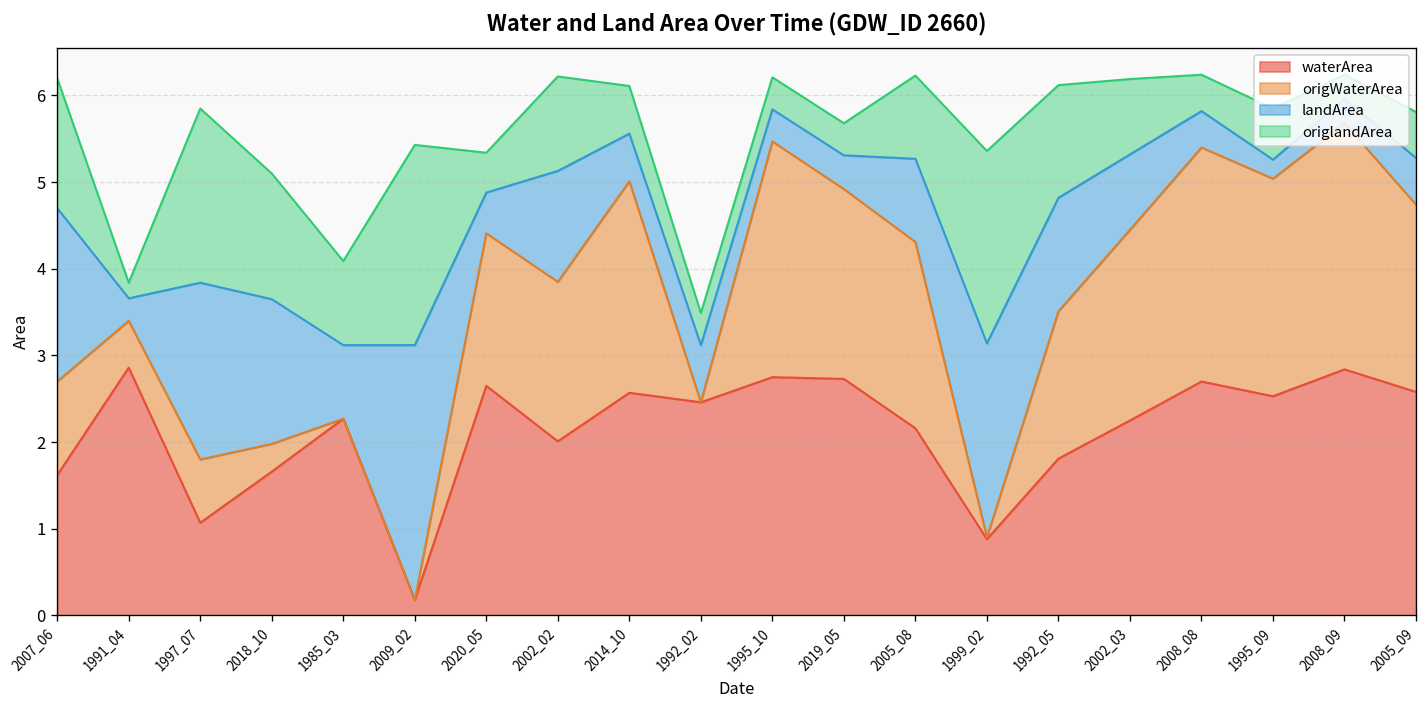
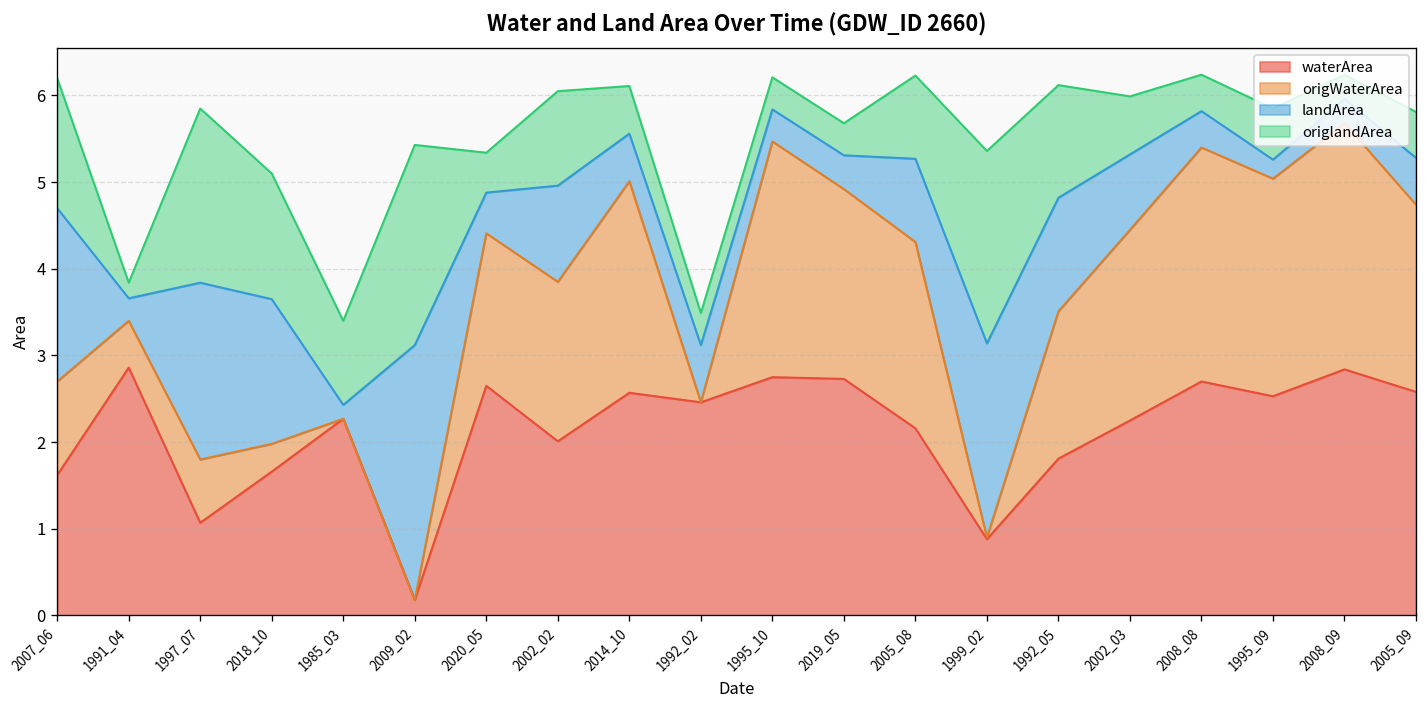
  {
    "landArea": {
      "2007_06": 2.0,
      "1991_04": 0.3,
      "1997_07": 2.0,
      "2018_10": 1.7,
-     "1985_03": 0.9,
+     "1985_03": 0.2,
      "2009_02": 2.9,
      "2020_05": 0.5,
-     "2002_02": 1.3,
+     "2002_02": 1.1,
      "2014_10": 0.5,
      "1992_02": 0.7,
      "1995_10": 0.4,
      "2019_05": 0.4,
      "2005_08": 1.0,
      "1999_02": 2.2,
      "1992_05": 1.3,
      "2002_03": 0.9,
      "2008_08": 0.4,
      "1995_09": 0.2,
      "2005_09": 0.5
    },
    "origlandArea": {
      "2007_06": 1.5,
      "1991_04": 0.2,
      "1997_07": 2.0,
      "2018_10": 1.4,
      "1985_03": 1.0,
      "2009_02": 2.3,
      "2020_05": 0.5,
      "2002_02": 1.1,
      "2014_10": 0.5,
      "1992_02": 0.4,
      "1995_10": 0.4,
      "2019_05": 0.4,
      "2005_08": 1.0,
      "1999_02": 2.2,
      "1992_05": 1.3,
-     "2002_03": 0.9,
+     "2002_03": 0.7,
      "2008_08": 0.4,
      "2005_09": 0.5
    }
  }
